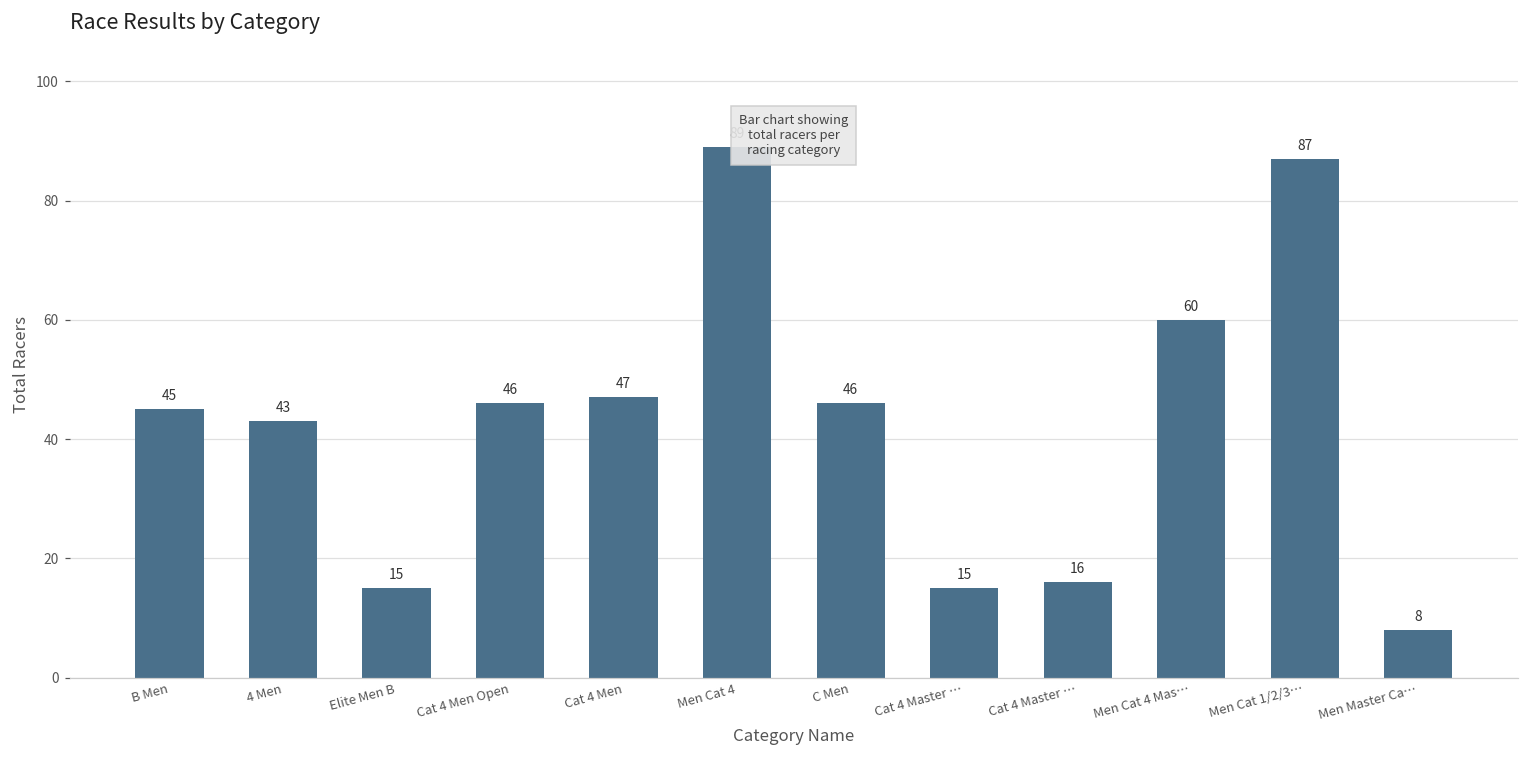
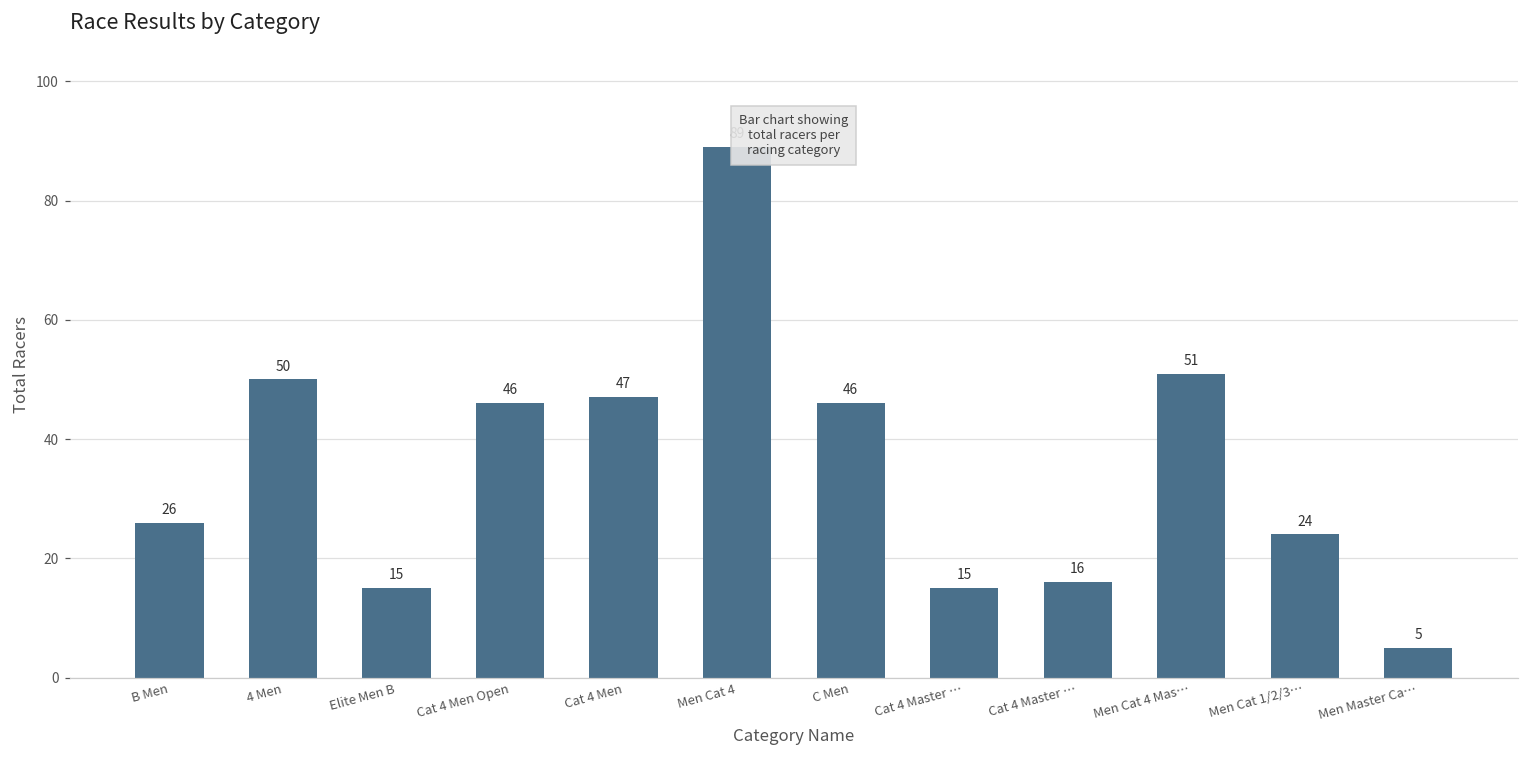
  {
-   "B Men": 45,
-   "4 Men": 43,
+   "B Men": 26,
+   "4 Men": 50,
    "Elite Men B": 15,
    "Cat 4 Men Open": 46,
    "Cat 4 Men": 47,
    "C Men": 46,
-   "Men Cat 4 Mas…": 60,
-   "Men Cat 1/2/3…": 87,
-   "Men Master Ca…": 8
+   "Men Cat 4 Mas…": 51,
+   "Men Cat 1/2/3…": 24,
+   "Men Master Ca…": 5
  }
